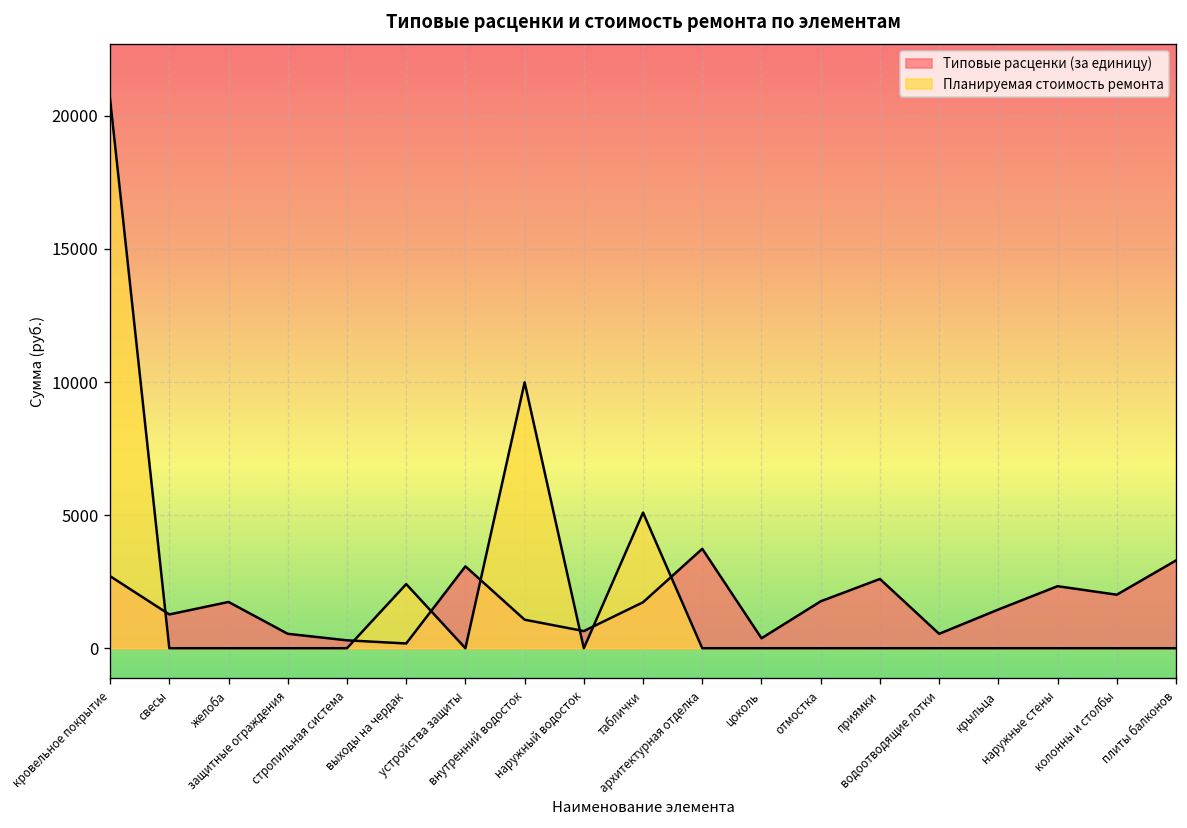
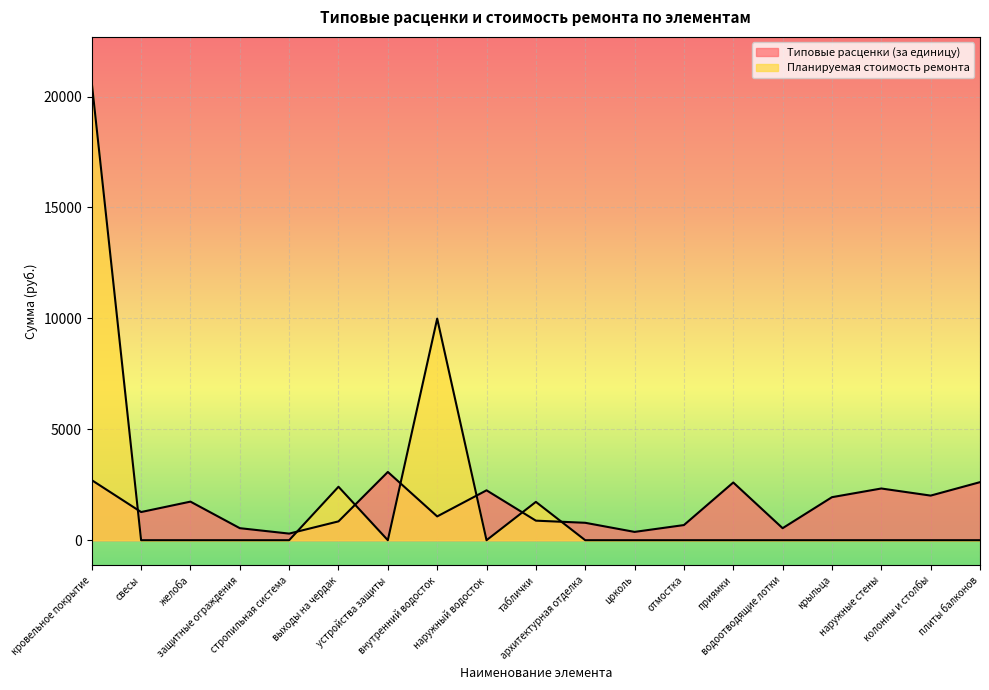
  {
    "Типовые расценки (за единицу)": {
      "кровельное покрытие": 2700,
      "свесы": 1300,
      "желоба": 1700,
      "защитные ограждения": 500,
      "стропильная система": 300,
-     "выходы на чердак": 200,
+     "выходы на чердак": 800,
      "устройства защиты": 3100,
      "внутренний водосток": 1100,
-     "наружный водосток": 600,
-     "таблички": 1700,
-     "архитектурная отделка": 3700,
+     "наружный водосток": 2200,
+     "таблички": 900,
+     "архитектурная отделка": 800,
      "цоколь": 400,
-     "отмостка": 1800,
+     "отмостка": 700,
      "приямки": 2600,
      "водоотводящие лотки": 500,
-     "крыльца": 1500,
+     "крыльца": 1900,
      "наружные стены": 2300,
      "колонны и столбы": 2000,
-     "плиты балконов": 3300
+     "плиты балконов": 2600
    },
    "Планируемая стоимость ремонта": {
      "кровельное покрытие": 20600,
      "свесы": 0,
      "желоба": 0,
      "защитные ограждения": 0,
      "стропильная система": 0,
      "выходы на чердак": 2400,
      "устройства защиты": 0,
      "внутренний водосток": 10000,
      "наружный водосток": 0,
-     "таблички": 5100,
+     "таблички": 1700,
      "архитектурная отделка": 0,
      "цоколь": 0,
      "отмостка": 0,
      "приямки": 0,
      "водоотводящие лотки": 0,
      "крыльца": 0,
      "наружные стены": 0,
      "колонны и столбы": 0,
      "плиты балконов": 0
    }
  }
